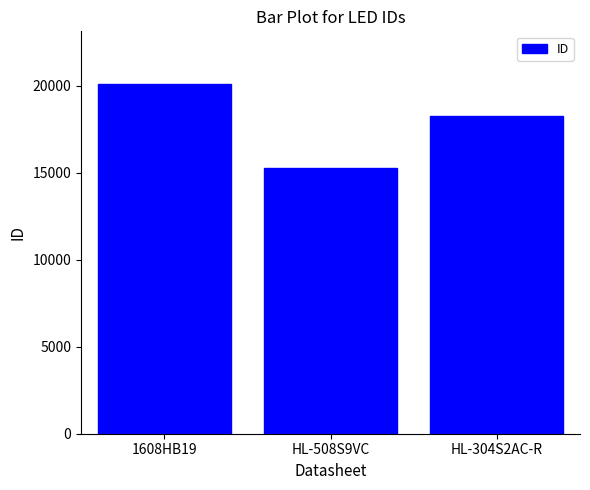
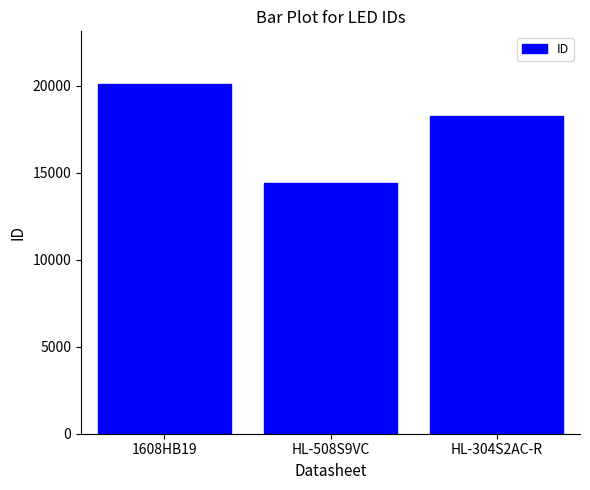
  {
    "1608HB19": 20100,
-   "HL-508S9VC": 15300,
+   "HL-508S9VC": 14400,
    "HL-304S2AC-R": 18300
  }
